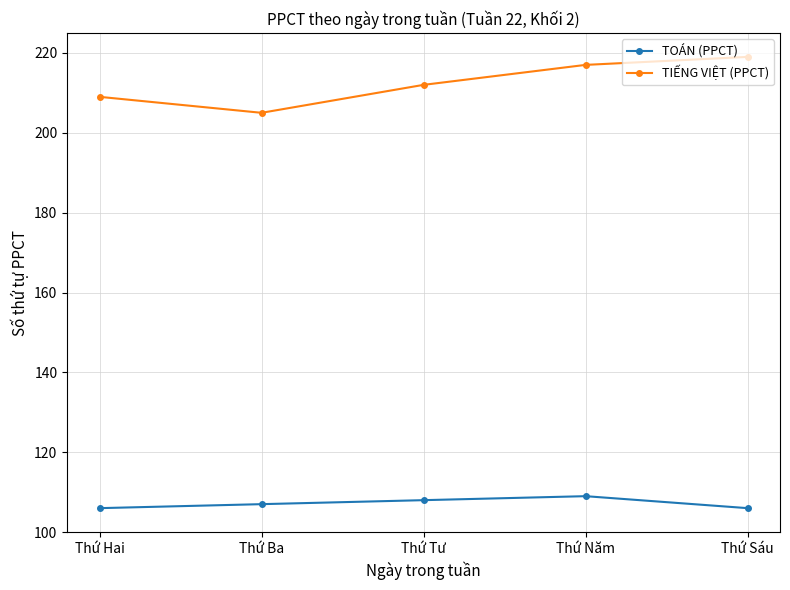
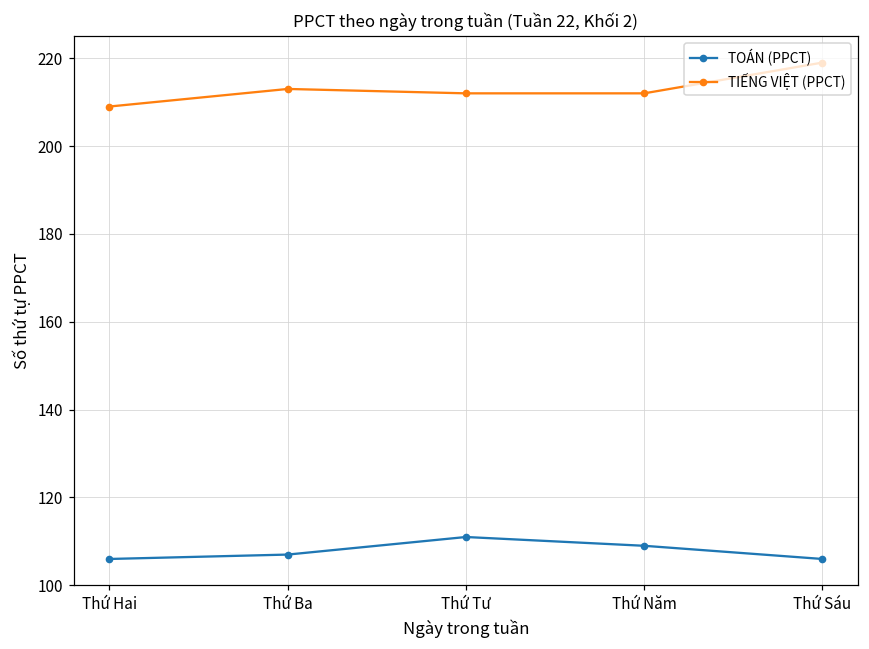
  {
    "TOÁN (PPCT)": {
      "Thứ Hai": 106,
      "Thứ Ba": 107,
-     "Thứ Tư": 108,
+     "Thứ Tư": 111,
      "Thứ Năm": 109,
      "Thứ Sáu": 106
    },
    "TIẾNG VIỆT (PPCT)": {
      "Thứ Hai": 209,
-     "Thứ Ba": 205,
+     "Thứ Ba": 213,
      "Thứ Tư": 212,
-     "Thứ Năm": 217
+     "Thứ Năm": 212
    }
  }
